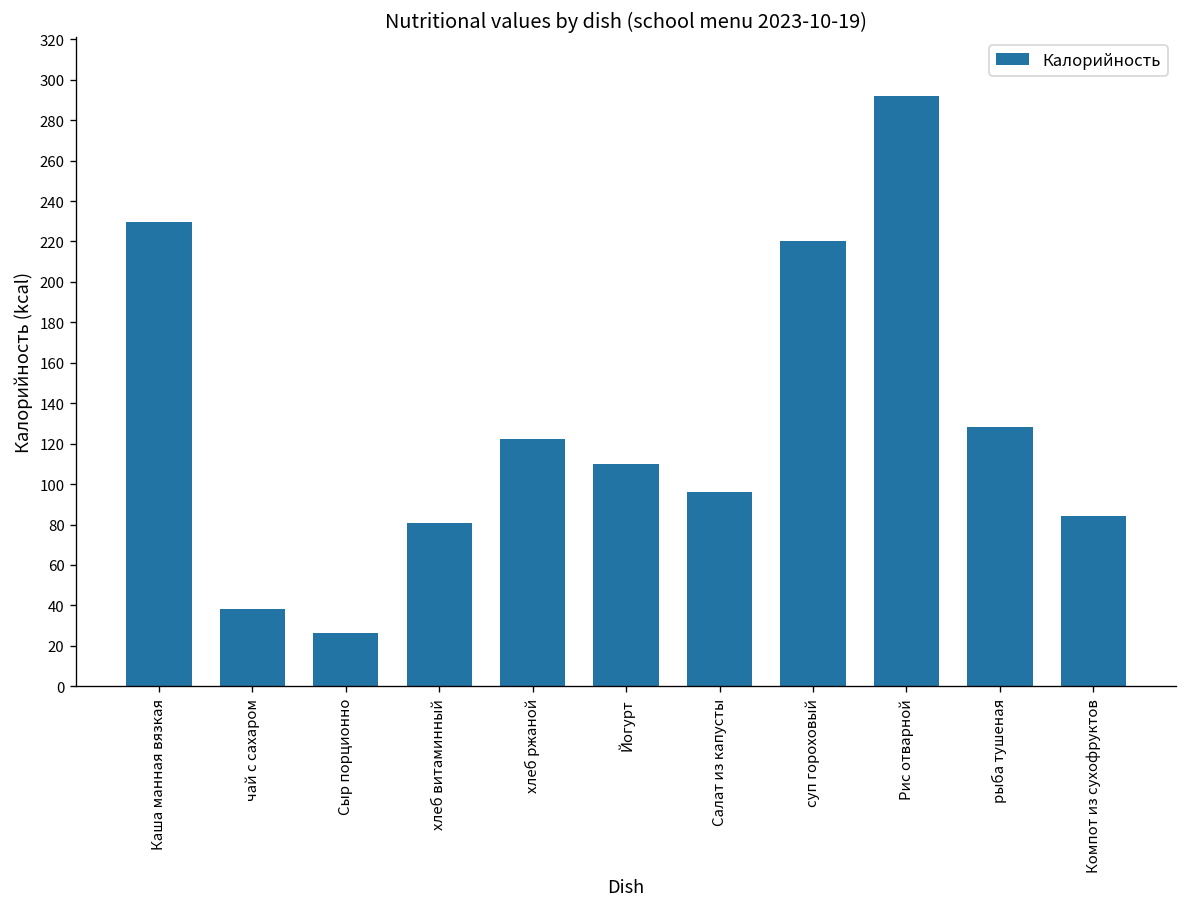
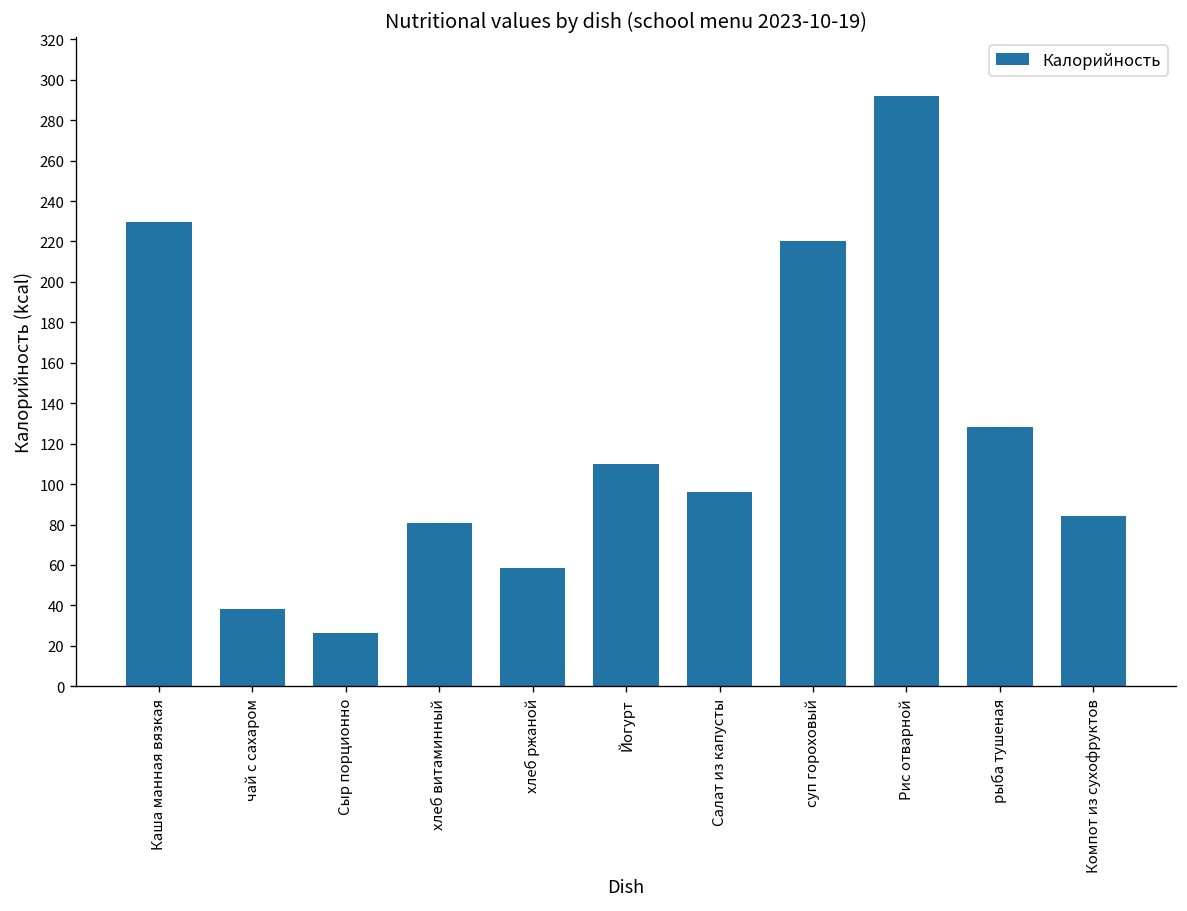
  {
    "Каша манная вязкая": 230,
    "чай с сахаром": 38,
    "Сыр порционно": 27,
    "хлеб витаминный": 81,
-   "хлеб ржаной": 123,
+   "хлеб ржаной": 59,
    "Йогурт": 110,
    "Салат из капусты": 96,
    "суп гороховый": 220,
    "Рис отварной": 292,
    "рыба тушеная": 128,
    "Компот из сухофруктов": 84
  }
